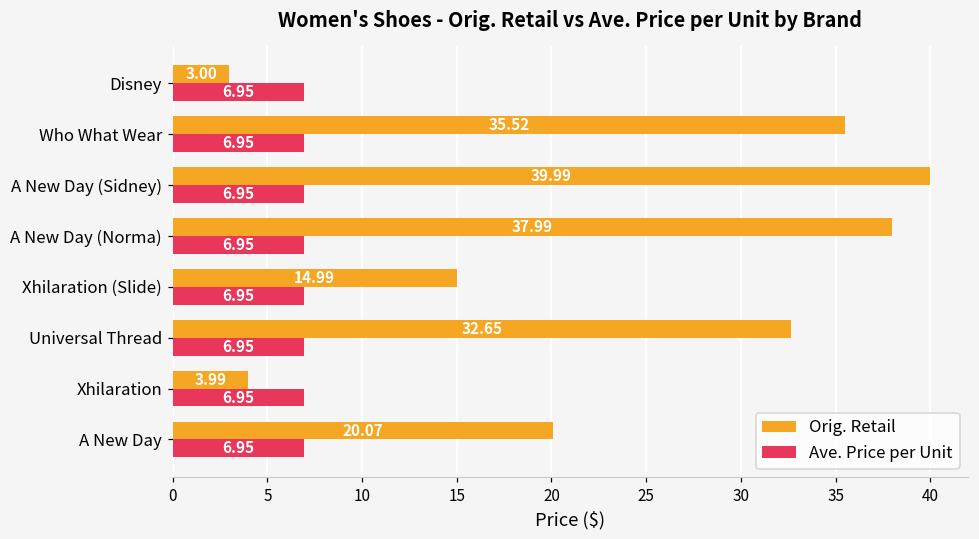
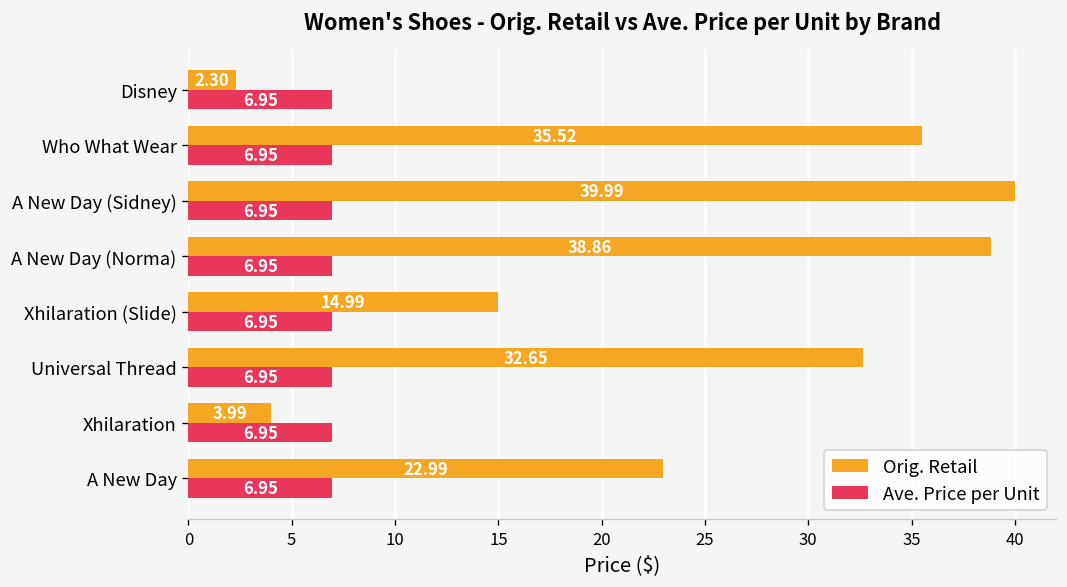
  {
    "Orig. Retail": {
-     "Disney": 3.00,
+     "Disney": 2.30,
      "Who What Wear": 35.52,
      "A New Day (Sidney)": 39.99,
-     "A New Day (Norma)": 37.99,
+     "A New Day (Norma)": 38.86,
      "Xhilaration (Slide)": 14.99,
      "Universal Thread": 32.65,
      "Xhilaration": 3.99,
-     "A New Day": 20.07
+     "A New Day": 22.99
    },
    "Ave. Price per Unit": {
      "Disney": 6.95,
      "Who What Wear": 6.95,
      "A New Day (Sidney)": 6.95,
      "A New Day (Norma)": 6.95,
      "Xhilaration (Slide)": 6.95,
      "Universal Thread": 6.95,
      "Xhilaration": 6.95,
      "A New Day": 6.95
    }
  }
